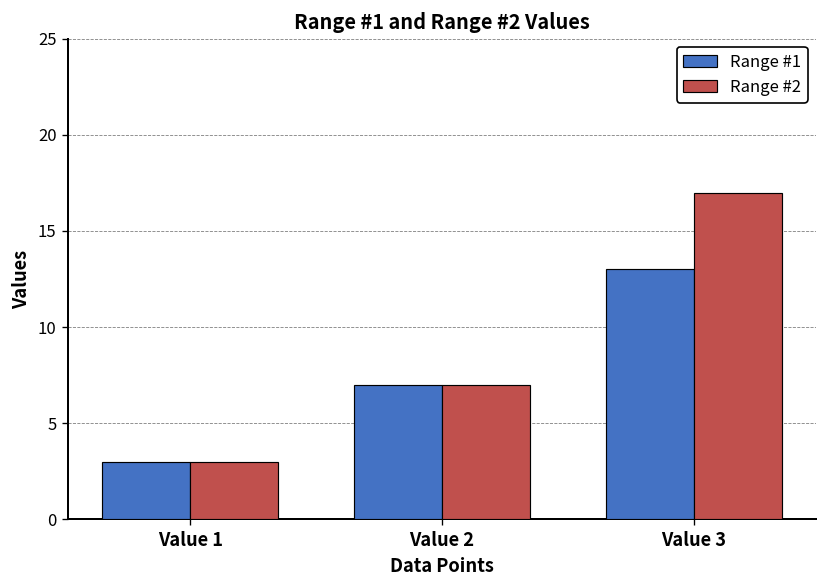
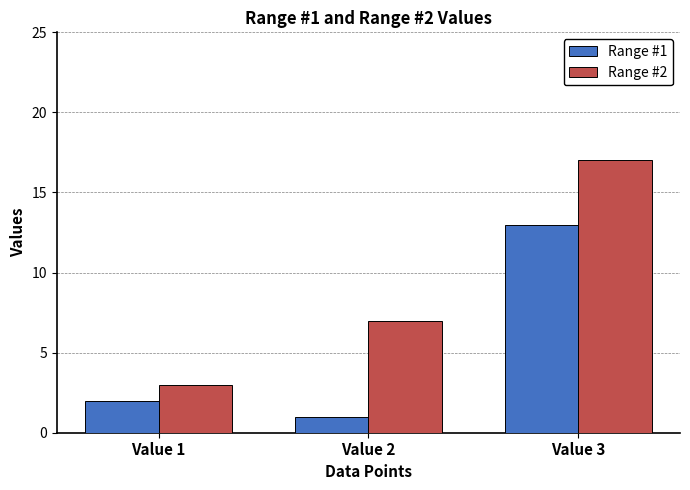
  {
    "Range #1": {
-     "Value 1": 3,
-     "Value 2": 7,
+     "Value 1": 2,
+     "Value 2": 1,
      "Value 3": 13
    },
    "Range #2": {
      "Value 1": 3,
      "Value 2": 7,
      "Value 3": 17
    }
  }
